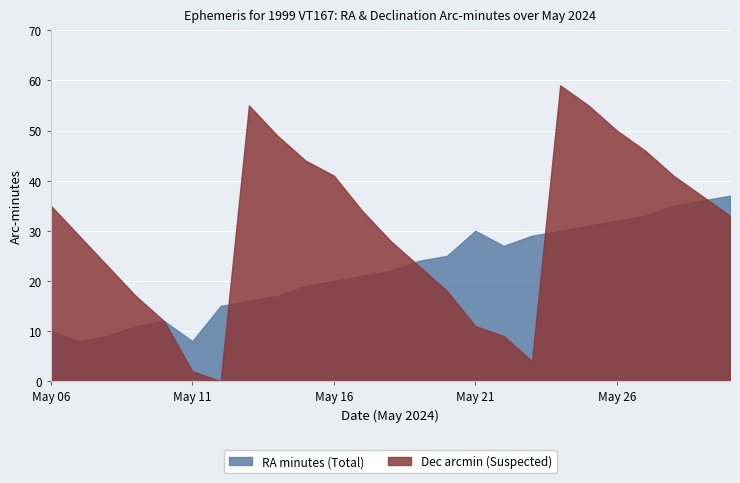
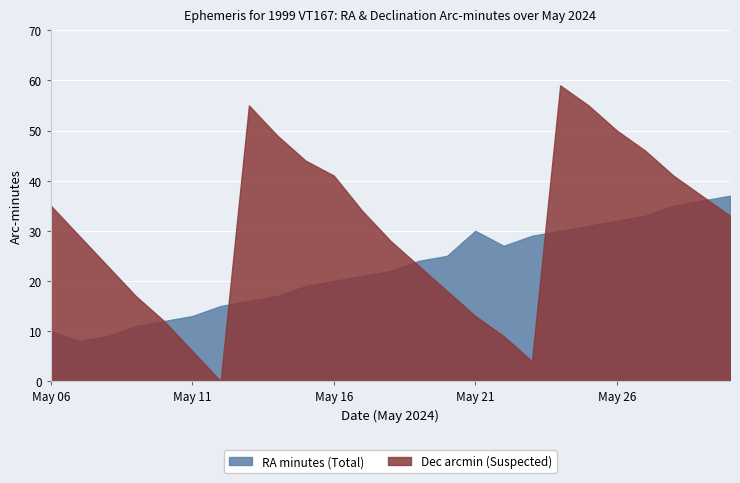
  {
    "RA minutes (Total)": {
      "May 06": 10,
-     "May 11": 8,
+     "May 11": 13,
      "May 16": 20,
      "May 21": 30,
      "May 26": 32
    },
    "Dec arcmin (Suspected)": {
      "May 06": 35,
-     "May 11": 2,
+     "May 11": 6,
      "May 16": 41,
-     "May 21": 11,
+     "May 21": 13,
      "May 26": 50
    }
  }
